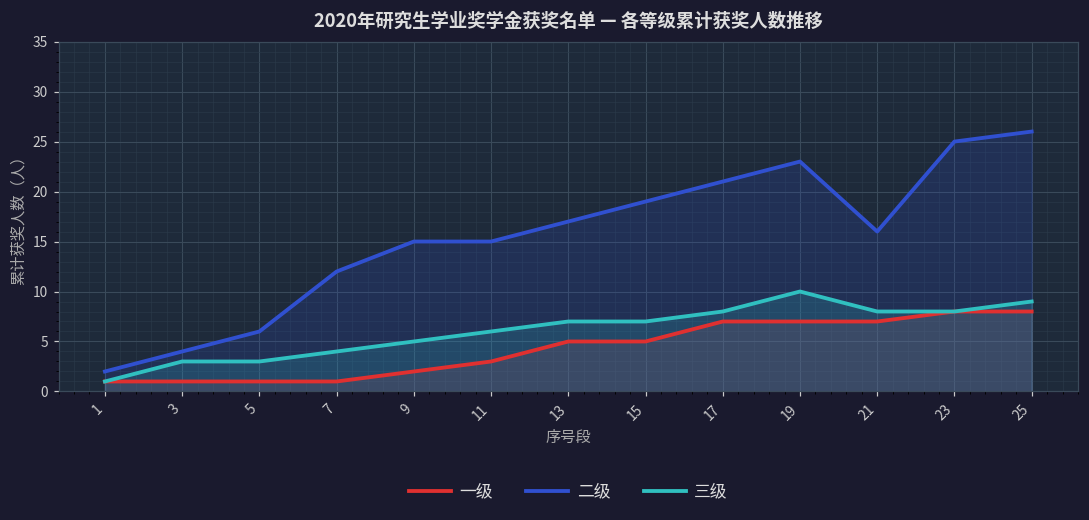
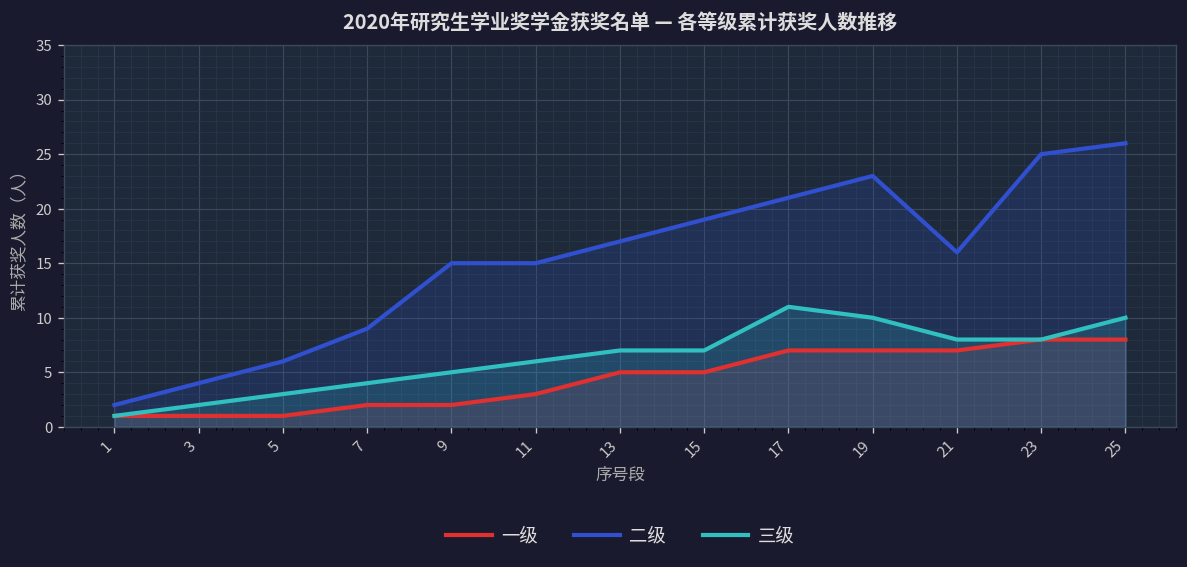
  {
    "一级": {
      "3": 1,
      "5": 1,
-     "7": 1,
+     "7": 2,
      "9": 2,
      "11": 3,
      "13": 5,
      "15": 5,
      "17": 7,
      "19": 7,
      "21": 7,
      "25": 8
    },
    "二级": {
      "1": 2,
      "3": 4,
      "5": 6,
-     "7": 12,
+     "7": 9,
      "9": 15,
      "11": 15,
      "13": 17,
      "15": 19,
      "17": 21,
      "19": 23,
      "21": 16,
      "23": 25,
      "25": 26
    },
    "三级": {
-     "3": 3,
+     "3": 2,
      "5": 3,
      "7": 4,
      "9": 5,
      "11": 6,
      "13": 7,
      "15": 7,
-     "17": 8,
+     "17": 11,
      "19": 10,
      "21": 8,
-     "25": 9
+     "25": 10
    }
  }
